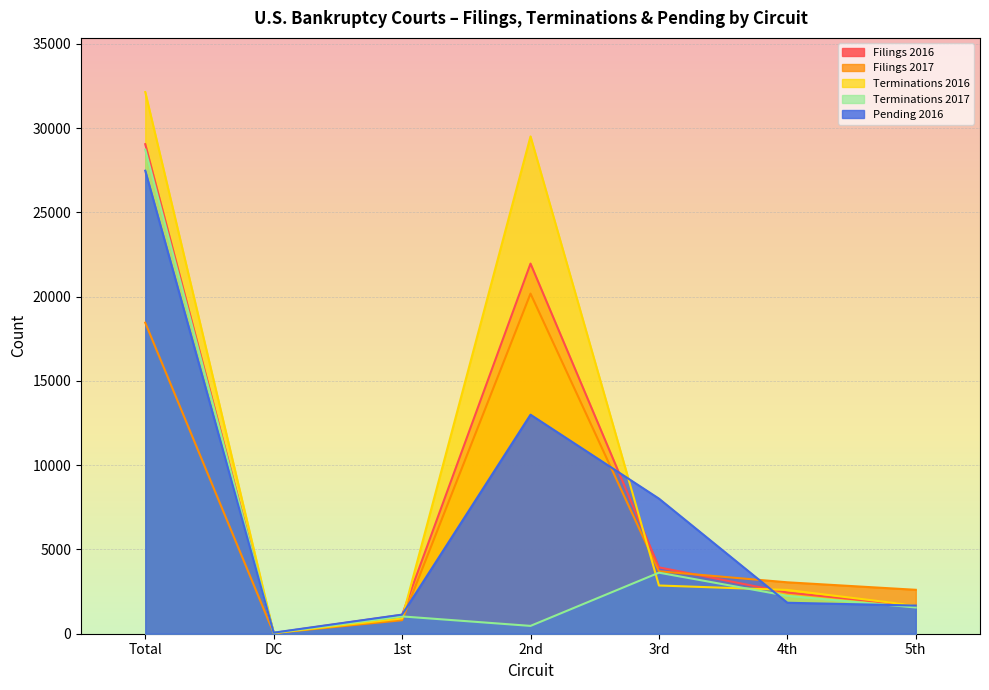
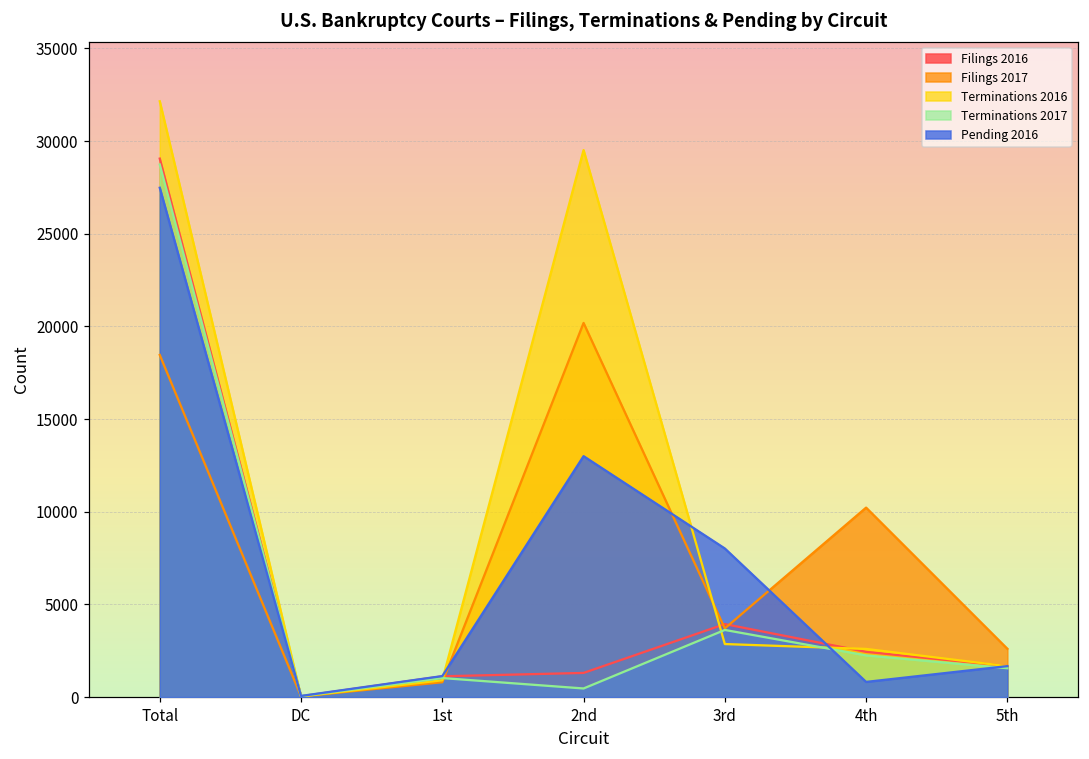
  {
    "Filings 2016": {
      "Total": 29100,
-     "2nd": 22000,
+     "2nd": 1300,
      "3rd": 3900,
      "4th": 2400
    },
    "Filings 2017": {
      "Total": 18500,
      "2nd": 20200,
-     "4th": 3100,
+     "4th": 10200,
      "5th": 2600
    },
    "Terminations 2016": {
      "Total": 32100,
      "2nd": 29500,
      "3rd": 2900,
      "4th": 2600
    },
    "Terminations 2017": {
      "Total": 28700,
      "2nd": 500,
      "4th": 2300
    },
    "Pending 2016": {
      "Total": 27500,
      "2nd": 13000,
      "3rd": 8000,
-     "4th": 1800
+     "4th": 800
    }
  }
